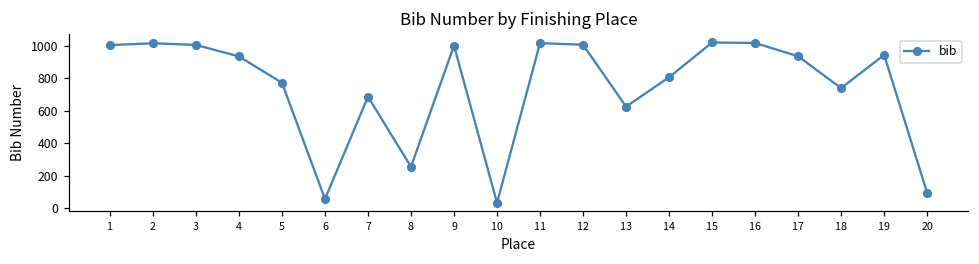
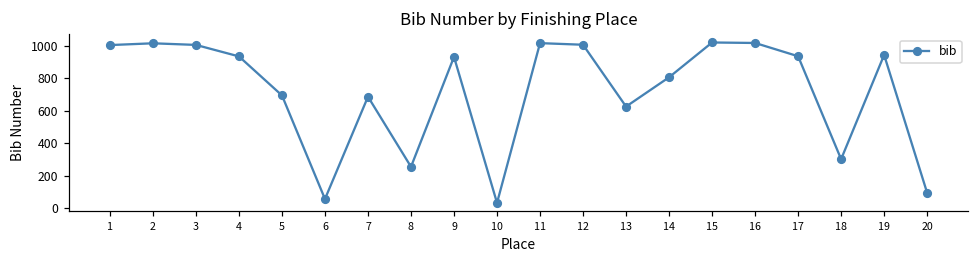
  {
    "1": 1010,
    "2": 1020,
    "3": 1010,
    "4": 940,
-   "5": 770,
+   "5": 700,
    "6": 60,
    "7": 690,
    "8": 250,
-   "9": 1000,
+   "9": 930,
    "10": 30,
    "11": 1020,
    "12": 1010,
    "13": 630,
    "14": 810,
    "15": 1020,
    "16": 1020,
    "17": 940,
-   "18": 740,
+   "18": 300,
    "19": 950,
    "20": 90
  }
